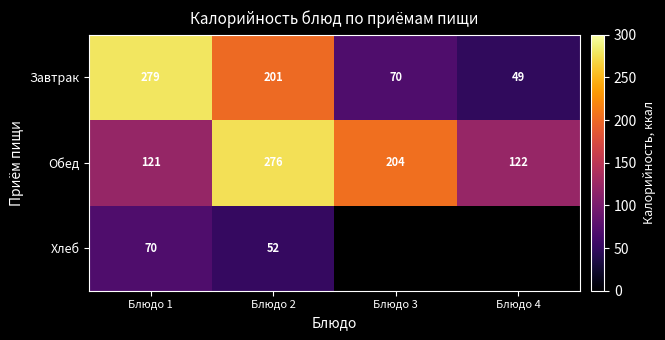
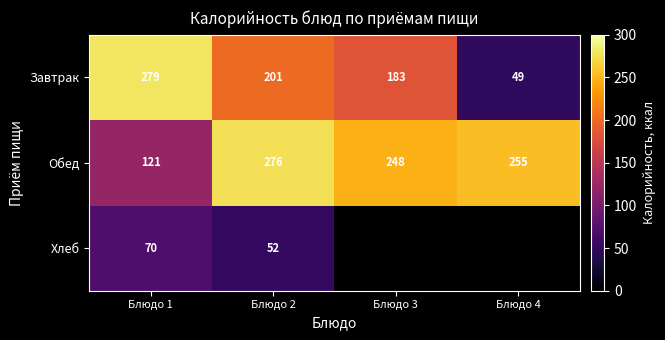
  {
    "Завтрак": {
      "Блюдо 1": 279,
      "Блюдо 2": 201,
-     "Блюдо 3": 70,
+     "Блюдо 3": 183,
      "Блюдо 4": 49
    },
    "Обед": {
      "Блюдо 1": 121,
      "Блюдо 2": 276,
-     "Блюдо 3": 204,
-     "Блюдо 4": 122
+     "Блюдо 3": 248,
+     "Блюдо 4": 255
    },
    "Хлеб": {
      "Блюдо 1": 70,
      "Блюдо 2": 52
    }
  }
